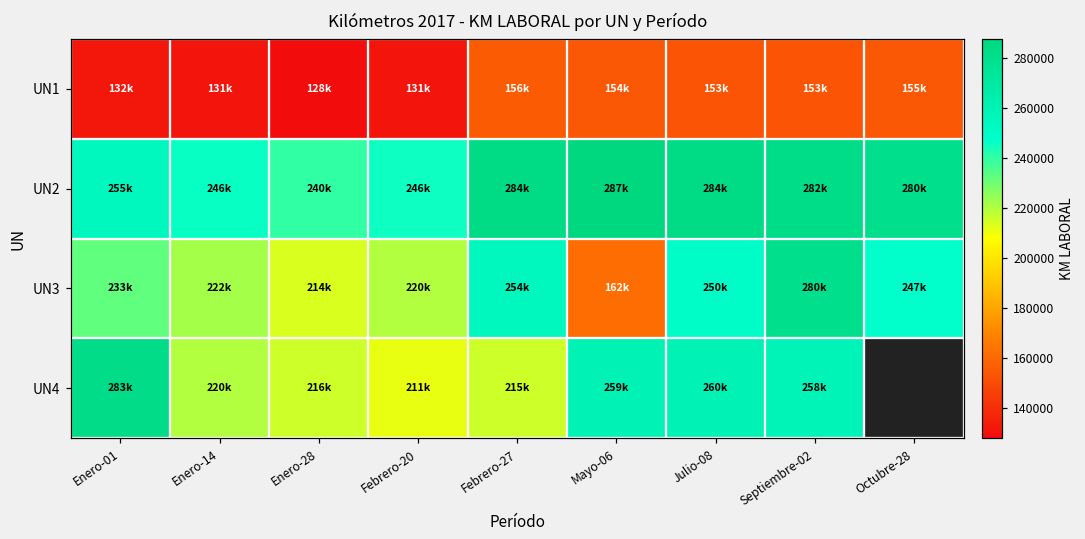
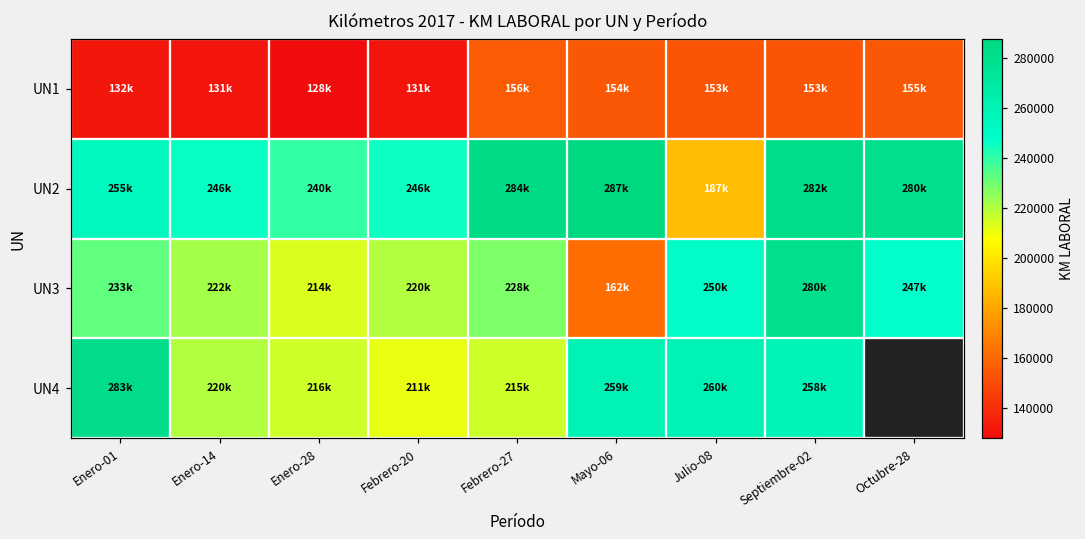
  {
    "UN1": {
      "Enero-01": "132k",
      "Enero-14": "131k",
      "Enero-28": "128k",
      "Febrero-20": "131k",
      "Febrero-27": "156k",
      "Mayo-06": "154k",
      "Julio-08": "153k",
      "Septiembre-02": "153k",
      "Octubre-28": "155k"
    },
    "UN2": {
      "Enero-01": "255k",
      "Enero-14": "246k",
      "Enero-28": "240k",
      "Febrero-20": "246k",
      "Febrero-27": "284k",
      "Mayo-06": "287k",
-     "Julio-08": "284k",
+     "Julio-08": "187k",
      "Septiembre-02": "282k",
      "Octubre-28": "280k"
    },
    "UN3": {
      "Enero-01": "233k",
      "Enero-14": "222k",
      "Enero-28": "214k",
      "Febrero-20": "220k",
-     "Febrero-27": "254k",
+     "Febrero-27": "228k",
      "Mayo-06": "162k",
      "Julio-08": "250k",
      "Septiembre-02": "280k",
      "Octubre-28": "247k"
    },
    "UN4": {
      "Enero-01": "283k",
      "Enero-14": "220k",
      "Enero-28": "216k",
      "Febrero-20": "211k",
      "Febrero-27": "215k",
      "Mayo-06": "259k",
      "Julio-08": "260k",
      "Septiembre-02": "258k"
    }
  }
